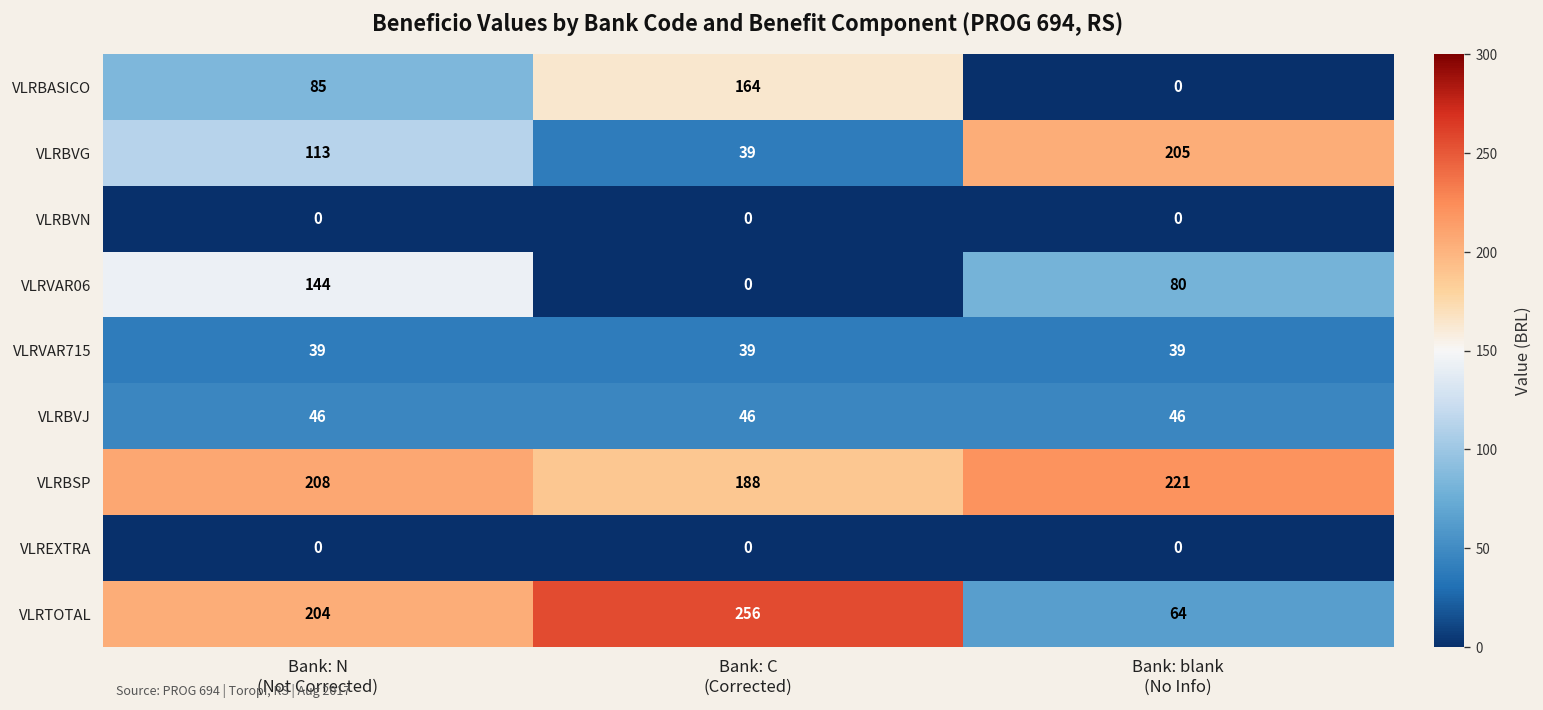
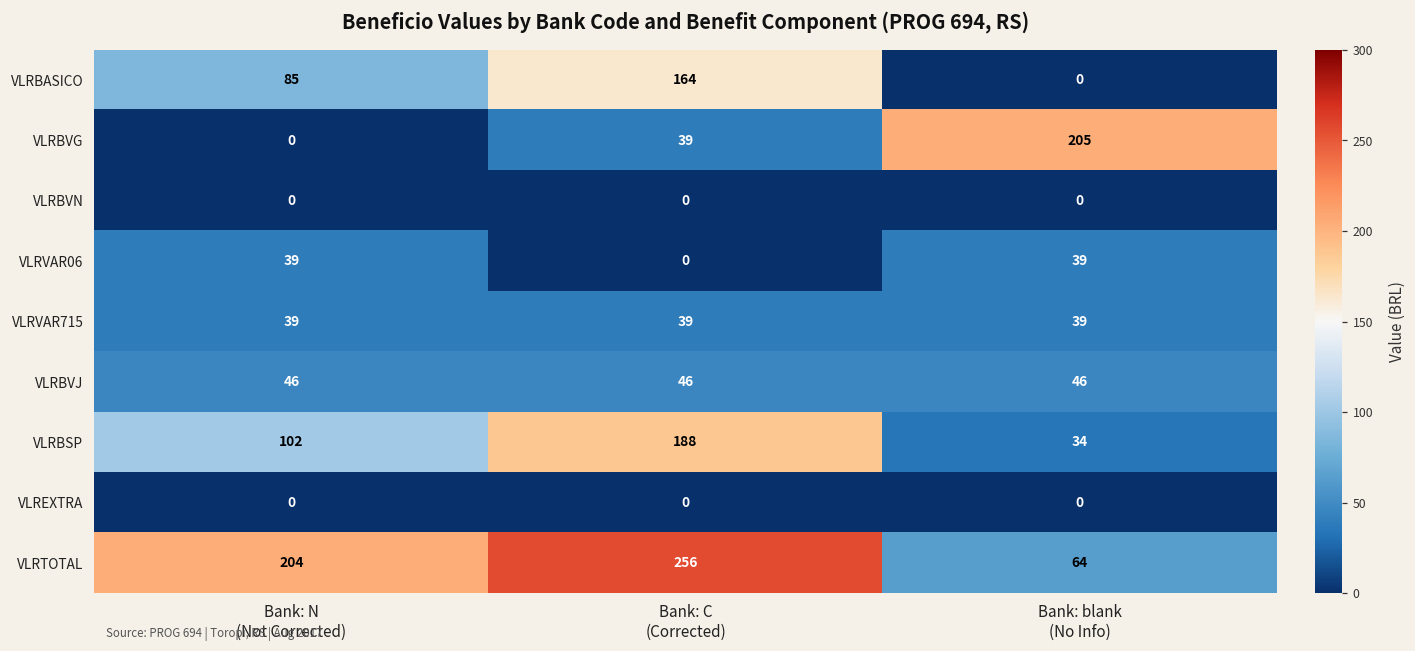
  {
    "VLRBASICO": {
      "Bank: N (Not Corrected)": 85,
      "Bank: C (Corrected)": 164,
      "Bank: blank (No Info)": 0
    },
    "VLRBVG": {
-     "Bank: N (Not Corrected)": 113,
+     "Bank: N (Not Corrected)": 0,
      "Bank: C (Corrected)": 39,
      "Bank: blank (No Info)": 205
    },
    "VLRBVN": {
      "Bank: N (Not Corrected)": 0,
      "Bank: C (Corrected)": 0,
      "Bank: blank (No Info)": 0
    },
    "VLRVAR06": {
-     "Bank: N (Not Corrected)": 144,
+     "Bank: N (Not Corrected)": 39,
      "Bank: C (Corrected)": 0,
-     "Bank: blank (No Info)": 80
+     "Bank: blank (No Info)": 39
    },
    "VLRVAR715": {
      "Bank: N (Not Corrected)": 39,
      "Bank: C (Corrected)": 39,
      "Bank: blank (No Info)": 39
    },
    "VLRBVJ": {
      "Bank: N (Not Corrected)": 46,
      "Bank: C (Corrected)": 46,
      "Bank: blank (No Info)": 46
    },
    "VLRBSP": {
-     "Bank: N (Not Corrected)": 208,
+     "Bank: N (Not Corrected)": 102,
      "Bank: C (Corrected)": 188,
-     "Bank: blank (No Info)": 221
+     "Bank: blank (No Info)": 34
    },
    "VLREXTRA": {
      "Bank: N (Not Corrected)": 0,
      "Bank: C (Corrected)": 0,
      "Bank: blank (No Info)": 0
    },
    "VLRTOTAL": {
      "Bank: N (Not Corrected)": 204,
      "Bank: C (Corrected)": 256,
      "Bank: blank (No Info)": 64
    }
  }
